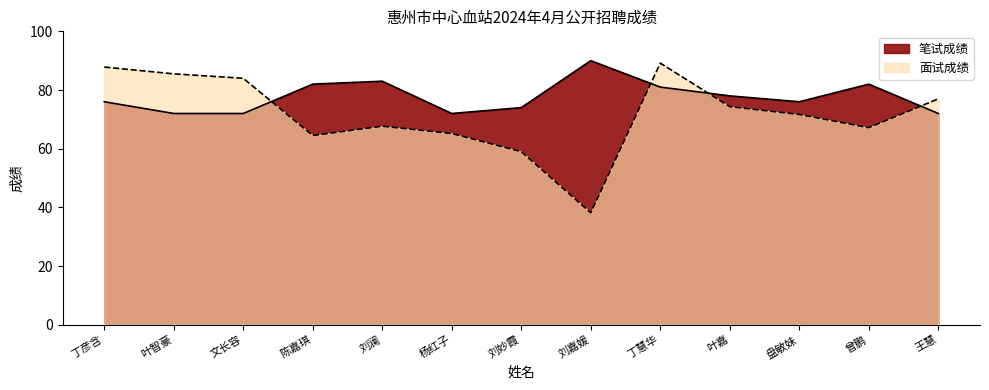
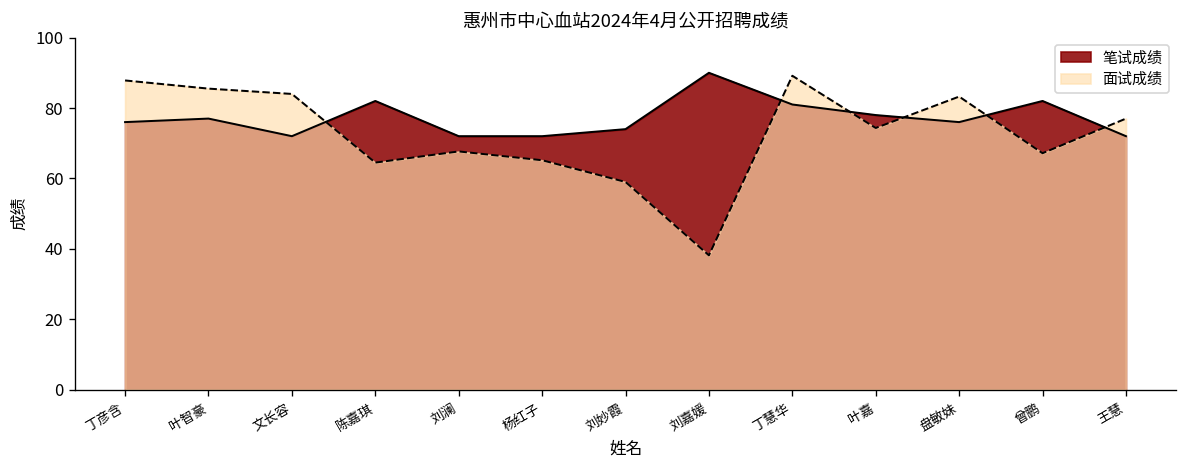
  {
    "笔试成绩": {
      "丁彦含": 76,
-     "叶智豪": 72,
+     "叶智豪": 77,
      "文长容": 72,
      "陈嘉琪": 82,
-     "刘澜": 83,
+     "刘澜": 72,
      "杨红子": 72,
      "刘妙霞": 74,
      "刘嘉媛": 90,
      "丁慧华": 81,
      "叶嘉": 78,
      "盘敏妹": 76,
      "曾鹏": 82,
      "王慧": 72
    },
    "面试成绩": {
      "丁彦含": 88,
      "叶智豪": 86,
      "文长容": 84,
      "陈嘉琪": 65,
      "刘澜": 68,
      "杨红子": 65,
      "刘妙霞": 59,
      "刘嘉媛": 38,
      "丁慧华": 89,
      "叶嘉": 74,
-     "盘敏妹": 72,
+     "盘敏妹": 83,
      "曾鹏": 67,
      "王慧": 77
    }
  }
